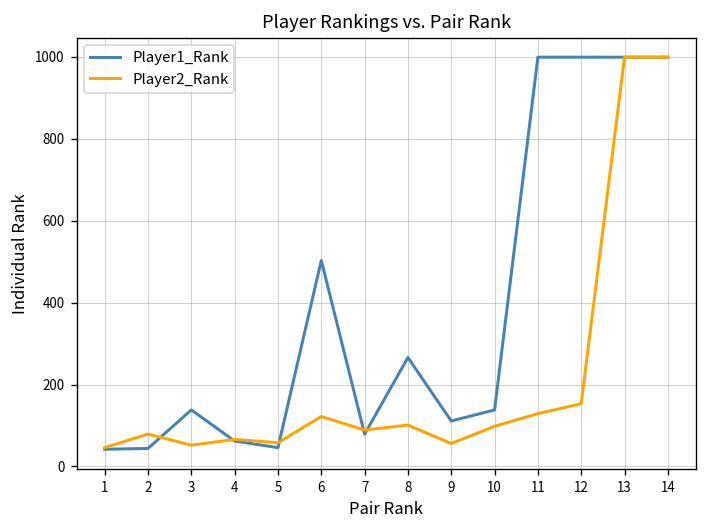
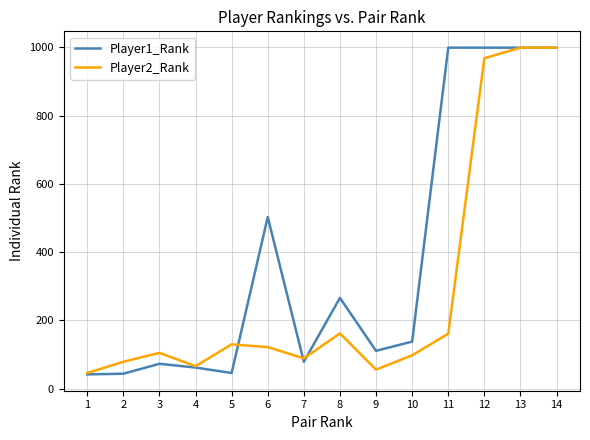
  {
    "Player1_Rank": {
      "2": 40,
-     "3": 140,
+     "3": 70,
      "5": 50,
      "6": 500,
      "7": 80,
      "8": 270,
      "9": 110,
      "10": 140,
      "11": 1000,
      "12": 1000
    },
    "Player2_Rank": {
      "2": 80,
-     "3": 50,
-     "5": 60,
+     "3": 110,
+     "5": 130,
      "6": 120,
      "7": 90,
-     "8": 100,
+     "8": 160,
      "9": 60,
      "10": 100,
-     "11": 130,
-     "12": 150
+     "11": 160,
+     "12": 970
    }
  }
